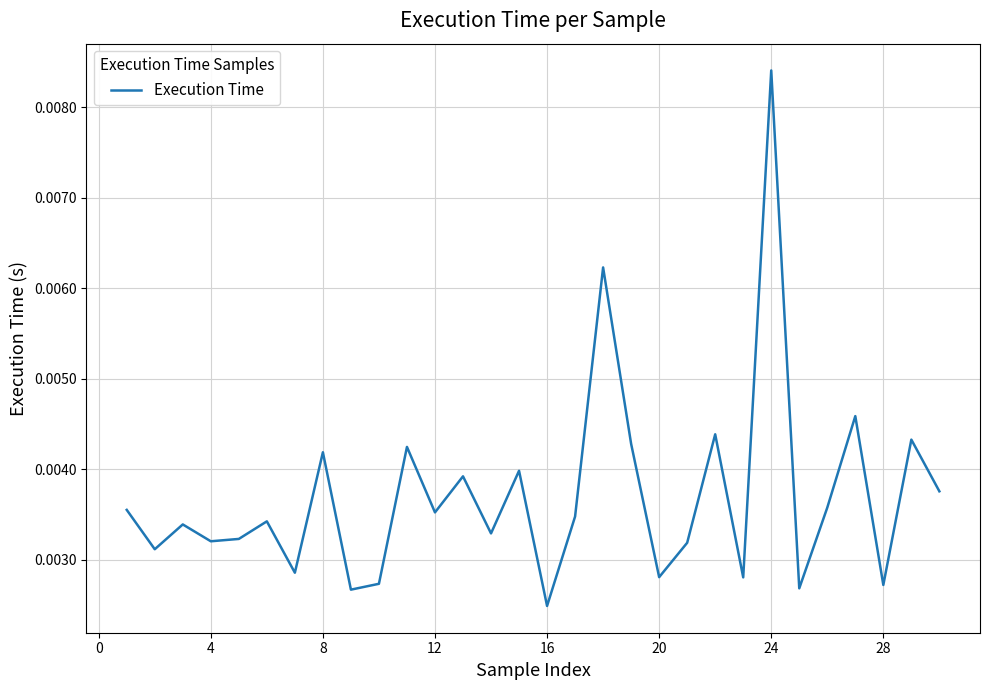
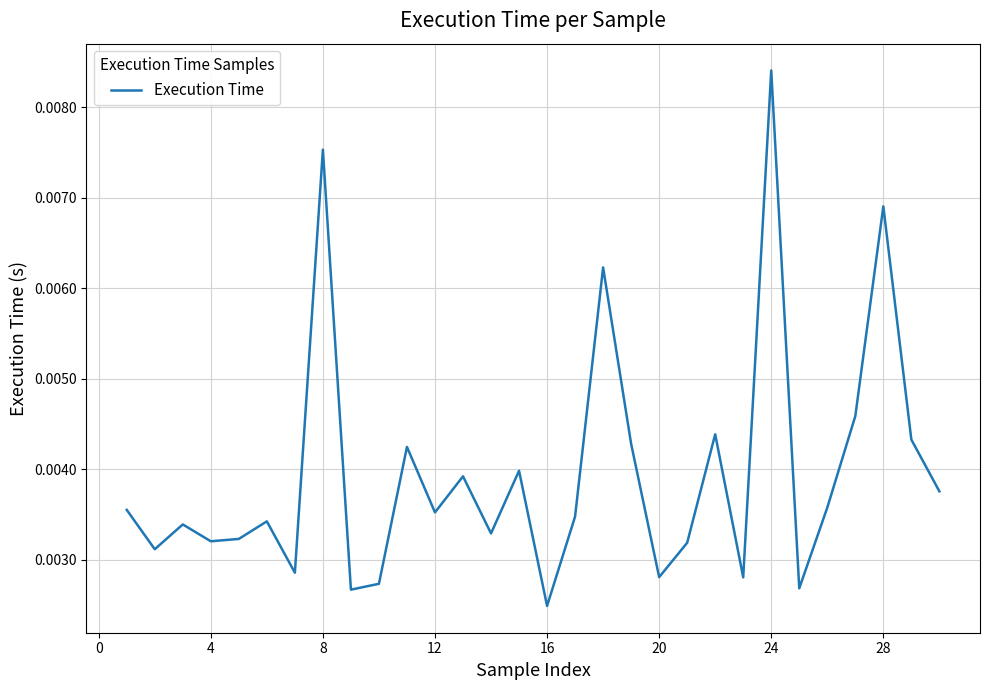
  {
    "4": 0.0032,
-   "8": 0.0042,
+   "8": 0.0075,
    "12": 0.0035,
    "16": 0.0025,
    "20": 0.0028,
    "24": 0.0084,
-   "28": 0.0027
+   "28": 0.0069
  }
